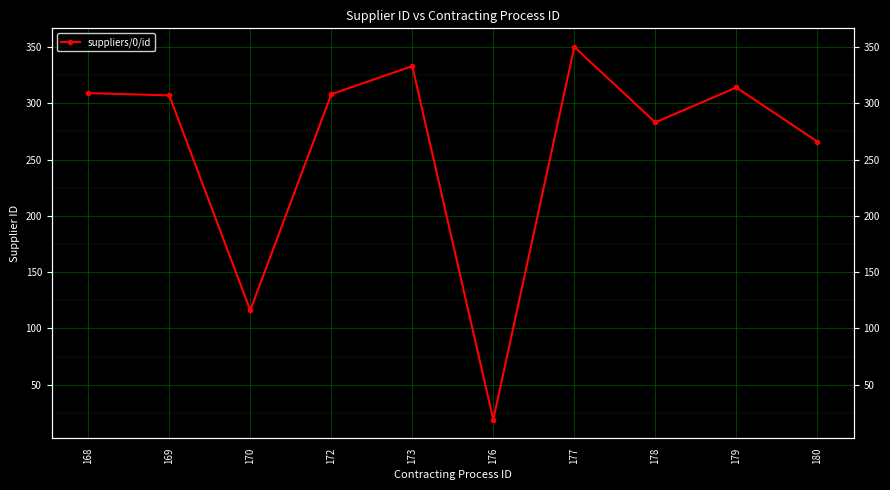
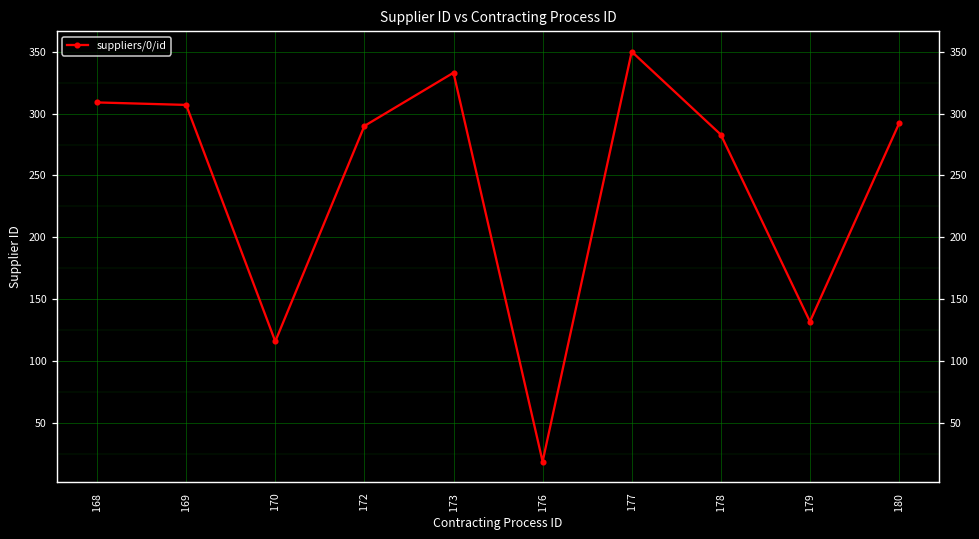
  {
    "168": 309,
    "169": 307,
    "170": 116,
-   "172": 308,
+   "172": 290,
    "173": 333,
    "176": 19,
    "177": 350,
    "178": 283,
-   "179": 314,
-   "180": 266
+   "179": 132,
+   "180": 292
  }
